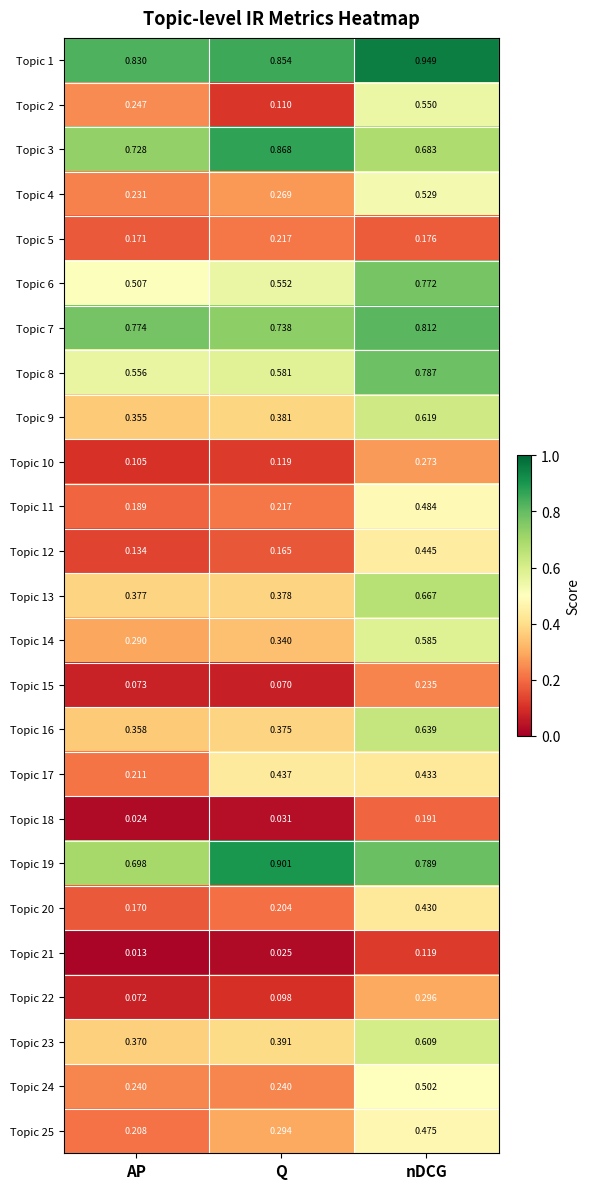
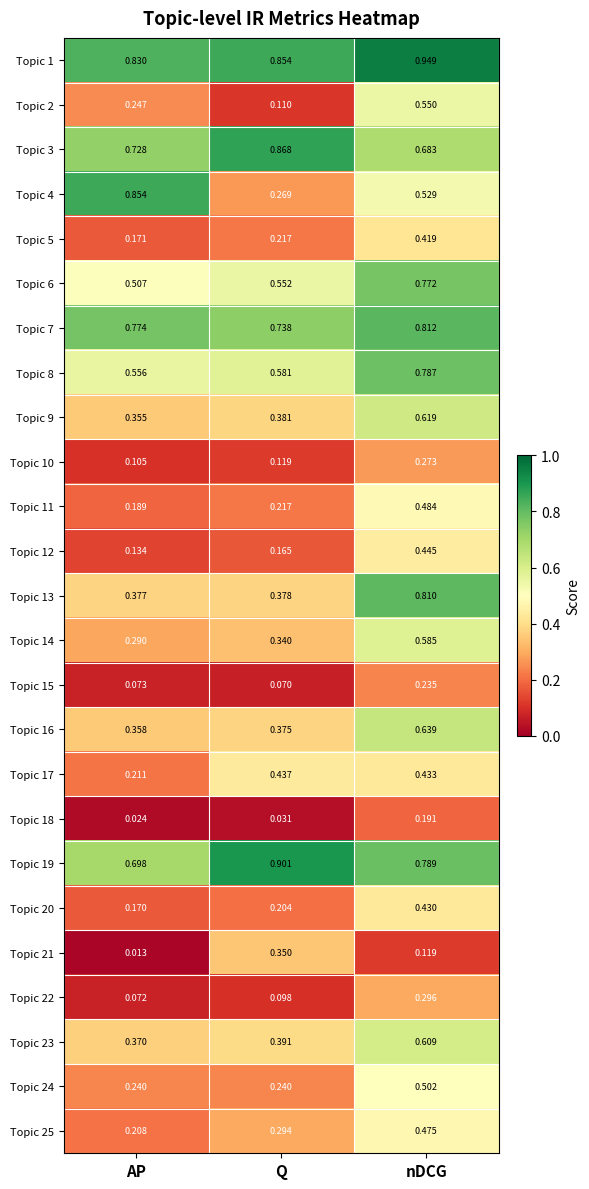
  {
    "Topic 1": {
      "AP": 0.830,
      "Q": 0.854,
      "nDCG": 0.949
    },
    "Topic 2": {
      "AP": 0.247,
      "Q": 0.110,
      "nDCG": 0.550
    },
    "Topic 3": {
      "AP": 0.728,
      "Q": 0.868,
      "nDCG": 0.683
    },
    "Topic 4": {
-     "AP": 0.231,
+     "AP": 0.854,
      "Q": 0.269,
      "nDCG": 0.529
    },
    "Topic 5": {
      "AP": 0.171,
      "Q": 0.217,
-     "nDCG": 0.176
+     "nDCG": 0.419
    },
    "Topic 6": {
      "AP": 0.507,
      "Q": 0.552,
      "nDCG": 0.772
    },
    "Topic 7": {
      "AP": 0.774,
      "Q": 0.738,
      "nDCG": 0.812
    },
    "Topic 8": {
      "AP": 0.556,
      "Q": 0.581,
      "nDCG": 0.787
    },
    "Topic 9": {
      "AP": 0.355,
      "Q": 0.381,
      "nDCG": 0.619
    },
    "Topic 10": {
      "AP": 0.105,
      "Q": 0.119,
      "nDCG": 0.273
    },
    "Topic 11": {
      "AP": 0.189,
      "Q": 0.217,
      "nDCG": 0.484
    },
    "Topic 12": {
      "AP": 0.134,
      "Q": 0.165,
      "nDCG": 0.445
    },
    "Topic 13": {
      "AP": 0.377,
      "Q": 0.378,
-     "nDCG": 0.667
+     "nDCG": 0.810
    },
    "Topic 14": {
      "AP": 0.290,
      "Q": 0.340,
      "nDCG": 0.585
    },
    "Topic 15": {
      "AP": 0.073,
      "Q": 0.070,
      "nDCG": 0.235
    },
    "Topic 16": {
      "AP": 0.358,
      "Q": 0.375,
      "nDCG": 0.639
    },
    "Topic 17": {
      "AP": 0.211,
      "Q": 0.437,
      "nDCG": 0.433
    },
    "Topic 18": {
      "AP": 0.024,
      "Q": 0.031,
      "nDCG": 0.191
    },
    "Topic 19": {
      "AP": 0.698,
      "Q": 0.901,
      "nDCG": 0.789
    },
    "Topic 20": {
      "AP": 0.170,
      "Q": 0.204,
      "nDCG": 0.430
    },
    "Topic 21": {
      "AP": 0.013,
-     "Q": 0.025,
+     "Q": 0.350,
      "nDCG": 0.119
    },
    "Topic 22": {
      "AP": 0.072,
      "Q": 0.098,
      "nDCG": 0.296
    },
    "Topic 23": {
      "AP": 0.370,
      "Q": 0.391,
      "nDCG": 0.609
    },
    "Topic 24": {
      "AP": 0.240,
      "Q": 0.240,
      "nDCG": 0.502
    },
    "Topic 25": {
      "AP": 0.208,
      "Q": 0.294,
      "nDCG": 0.475
    }
  }
